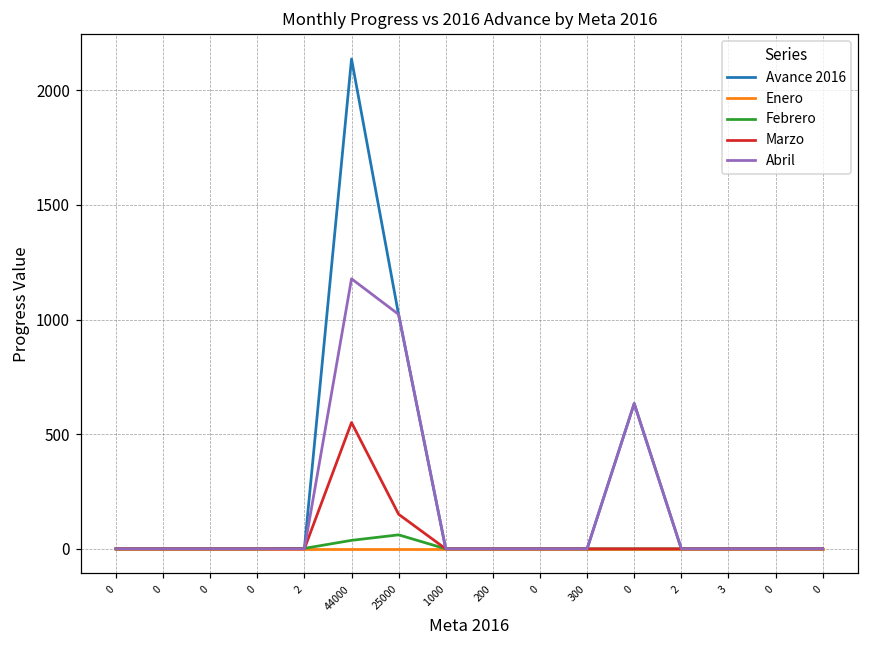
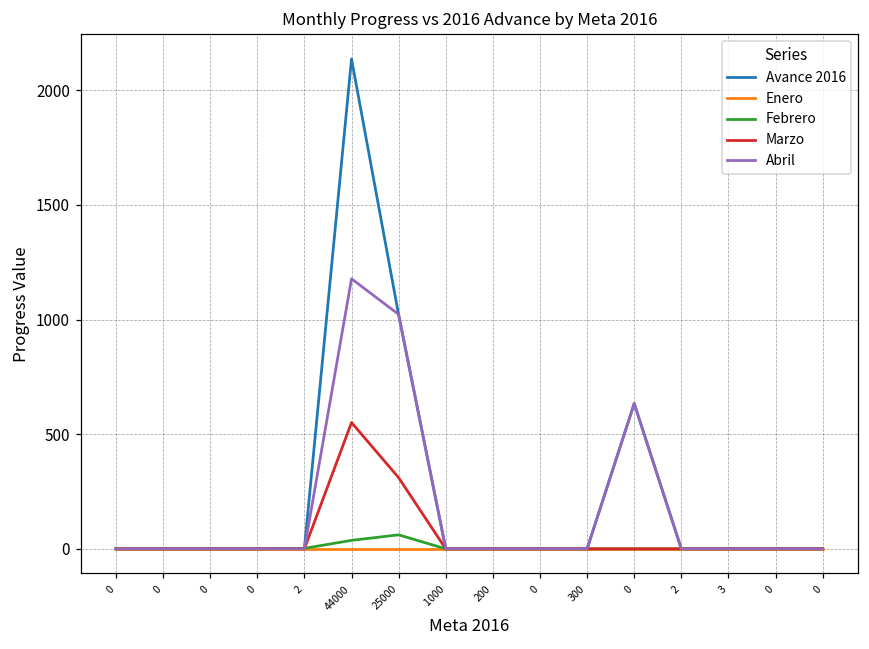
  {
    "Avance 2016": {
      "44000": 2140
    },
    "Enero": {
      "44000": 0,
      "25000": 0
    },
    "Febrero": {
      "44000": 40,
      "25000": 60
    },
    "Marzo": {
      "44000": 550,
-     "25000": 150
+     "25000": 310
    },
    "Abril": {
      "44000": 1180
    }
  }
